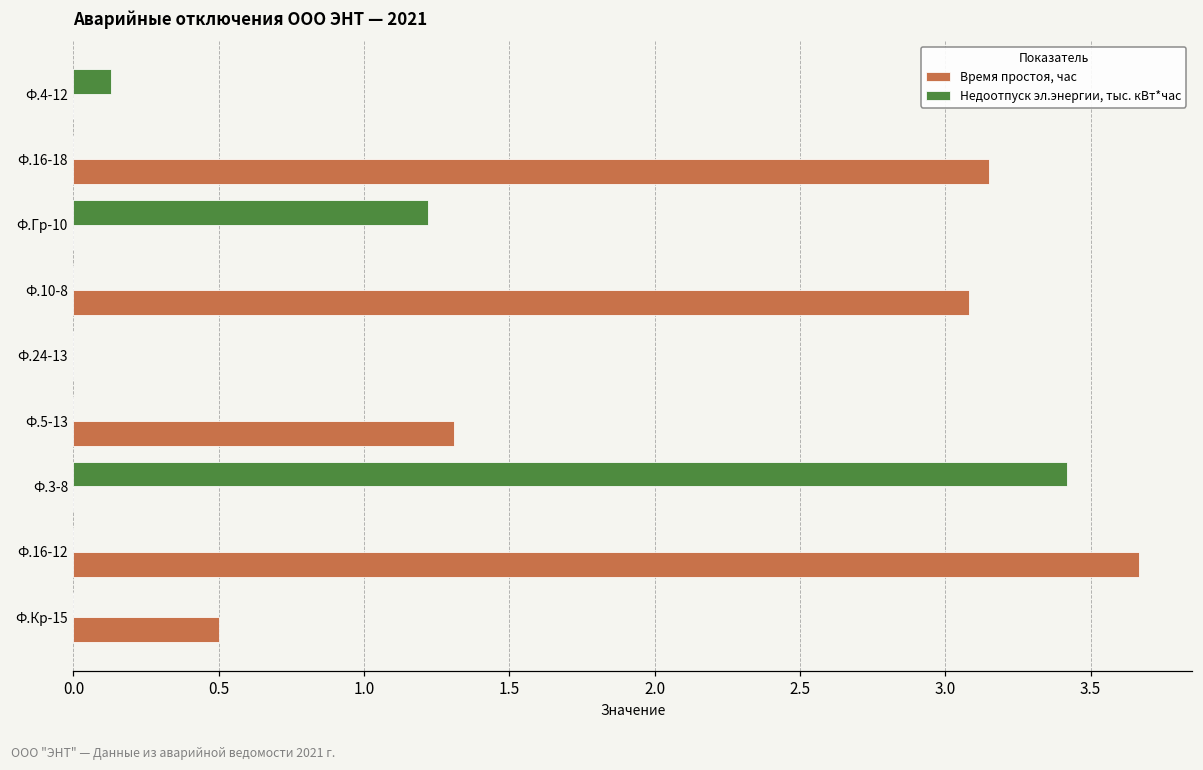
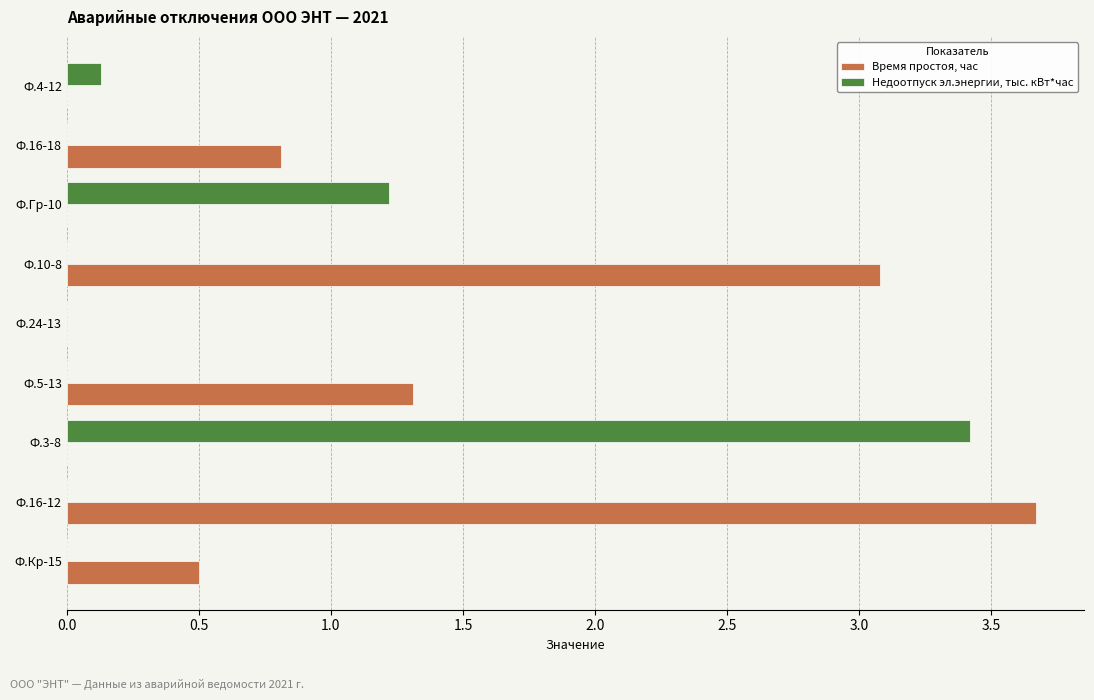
  {
    "Время простоя, час": {
      "Ф.4-12": 0.00,
-     "Ф.16-18": 3.15,
+     "Ф.16-18": 0.81,
      "Ф.Гр-10": 0.00,
      "Ф.10-8": 3.08,
      "Ф.24-13": 0.00,
      "Ф.5-13": 1.31,
      "Ф.3-8": 0.00,
      "Ф.16-12": 3.67,
      "Ф.Кр-15": 0.50
    },
    "Недоотпуск эл.энергии, тыс. кВт*час": {
      "Ф.4-12": 0.13,
      "Ф.16-18": 0.00,
      "Ф.Гр-10": 1.22,
      "Ф.10-8": 0.00,
      "Ф.24-13": 0.00,
      "Ф.5-13": 0.00,
      "Ф.3-8": 3.42,
      "Ф.16-12": 0.00,
      "Ф.Кр-15": 0.00
    }
  }
